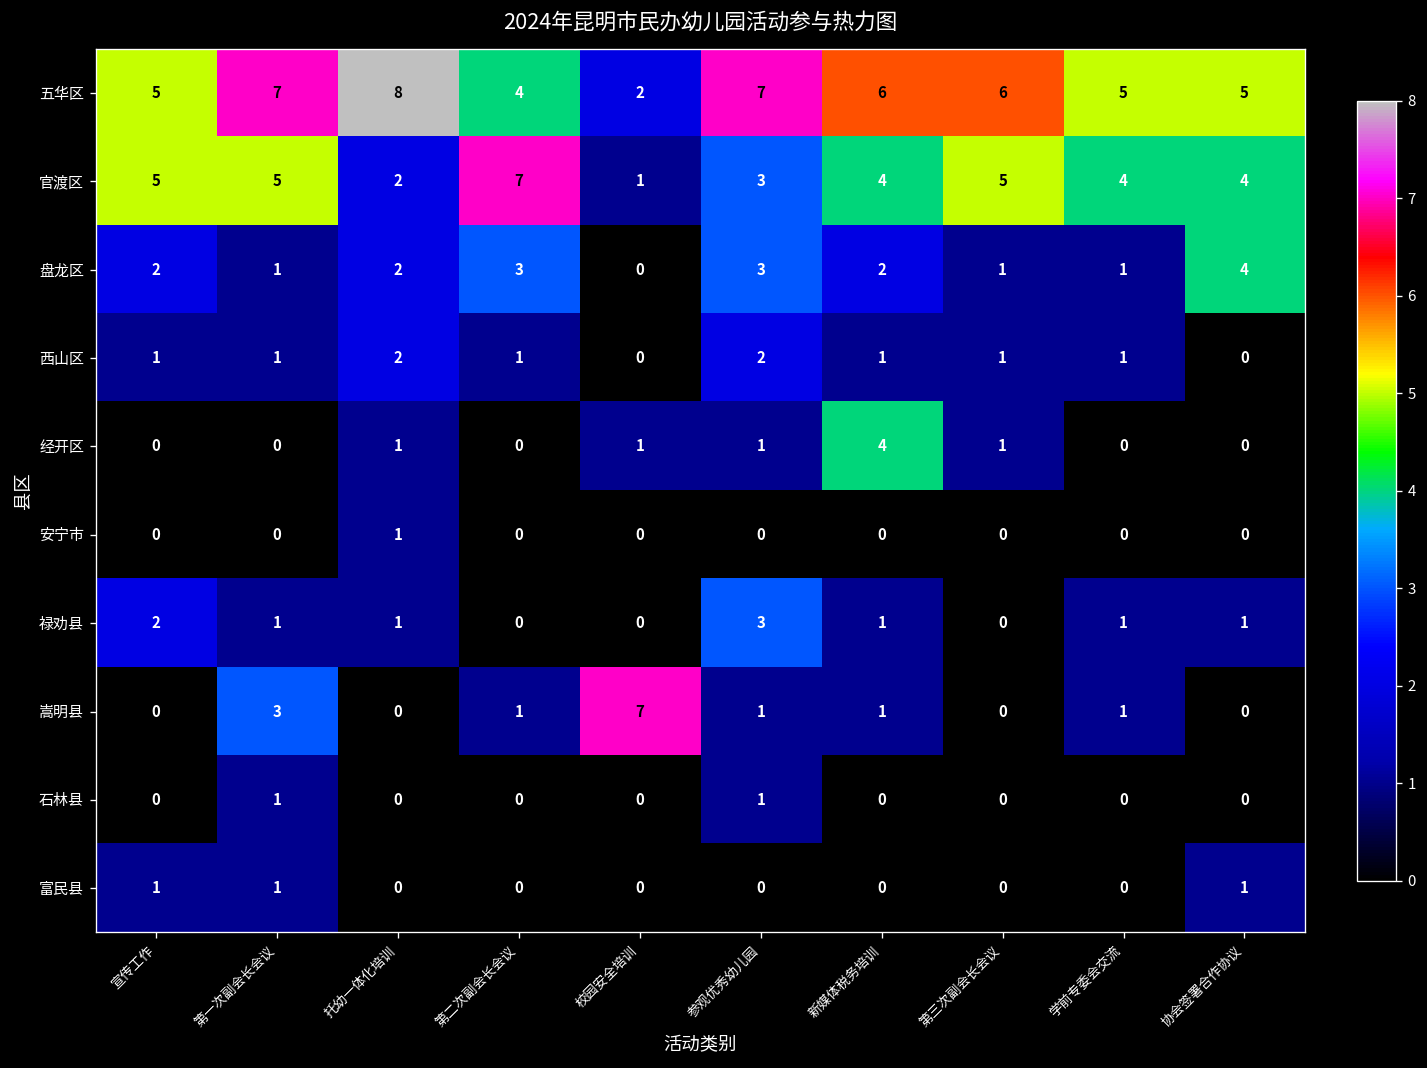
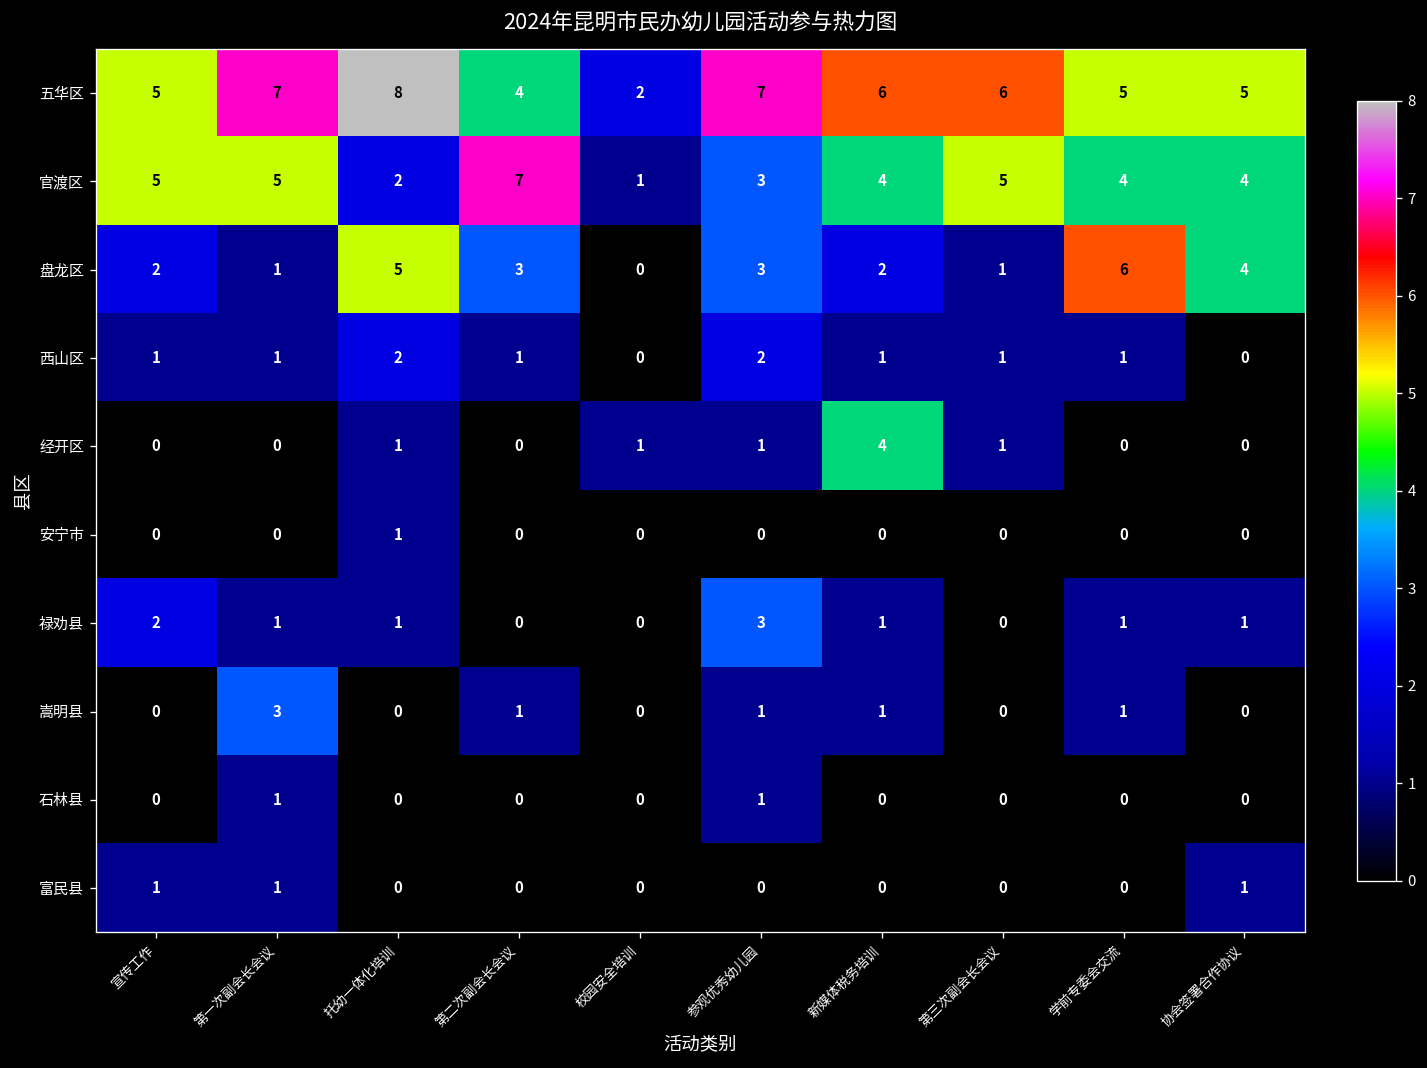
  {
    "五华区": {
      "宣传工作": 5,
      "第一次副会长会议": 7,
      "托幼一体化培训": 8,
      "第二次副会长会议": 4,
      "校园安全培训": 2,
      "参观优秀幼儿园": 7,
      "新媒体税务培训": 6,
      "第三次副会长会议": 6,
      "学前专委会交流": 5,
      "协会签署合作协议": 5
    },
    "官渡区": {
      "宣传工作": 5,
      "第一次副会长会议": 5,
      "托幼一体化培训": 2,
      "第二次副会长会议": 7,
      "校园安全培训": 1,
      "参观优秀幼儿园": 3,
      "新媒体税务培训": 4,
      "第三次副会长会议": 5,
      "学前专委会交流": 4,
      "协会签署合作协议": 4
    },
    "盘龙区": {
      "宣传工作": 2,
      "第一次副会长会议": 1,
-     "托幼一体化培训": 2,
+     "托幼一体化培训": 5,
      "第二次副会长会议": 3,
      "校园安全培训": 0,
      "参观优秀幼儿园": 3,
      "新媒体税务培训": 2,
      "第三次副会长会议": 1,
-     "学前专委会交流": 1,
+     "学前专委会交流": 6,
      "协会签署合作协议": 4
    },
    "西山区": {
      "宣传工作": 1,
      "第一次副会长会议": 1,
      "托幼一体化培训": 2,
      "第二次副会长会议": 1,
      "校园安全培训": 0,
      "参观优秀幼儿园": 2,
      "新媒体税务培训": 1,
      "第三次副会长会议": 1,
      "学前专委会交流": 1,
      "协会签署合作协议": 0
    },
    "经开区": {
      "宣传工作": 0,
      "第一次副会长会议": 0,
      "托幼一体化培训": 1,
      "第二次副会长会议": 0,
      "校园安全培训": 1,
      "参观优秀幼儿园": 1,
      "新媒体税务培训": 4,
      "第三次副会长会议": 1,
      "学前专委会交流": 0,
      "协会签署合作协议": 0
    },
    "安宁市": {
      "宣传工作": 0,
      "第一次副会长会议": 0,
      "托幼一体化培训": 1,
      "第二次副会长会议": 0,
      "校园安全培训": 0,
      "参观优秀幼儿园": 0,
      "新媒体税务培训": 0,
      "第三次副会长会议": 0,
      "学前专委会交流": 0,
      "协会签署合作协议": 0
    },
    "禄劝县": {
      "宣传工作": 2,
      "第一次副会长会议": 1,
      "托幼一体化培训": 1,
      "第二次副会长会议": 0,
      "校园安全培训": 0,
      "参观优秀幼儿园": 3,
      "新媒体税务培训": 1,
      "第三次副会长会议": 0,
      "学前专委会交流": 1,
      "协会签署合作协议": 1
    },
    "嵩明县": {
      "宣传工作": 0,
      "第一次副会长会议": 3,
      "托幼一体化培训": 0,
      "第二次副会长会议": 1,
-     "校园安全培训": 7,
+     "校园安全培训": 0,
      "参观优秀幼儿园": 1,
      "新媒体税务培训": 1,
      "第三次副会长会议": 0,
      "学前专委会交流": 1,
      "协会签署合作协议": 0
    },
    "石林县": {
      "宣传工作": 0,
      "第一次副会长会议": 1,
      "托幼一体化培训": 0,
      "第二次副会长会议": 0,
      "校园安全培训": 0,
      "参观优秀幼儿园": 1,
      "新媒体税务培训": 0,
      "第三次副会长会议": 0,
      "学前专委会交流": 0,
      "协会签署合作协议": 0
    },
    "富民县": {
      "宣传工作": 1,
      "第一次副会长会议": 1,
      "托幼一体化培训": 0,
      "第二次副会长会议": 0,
      "校园安全培训": 0,
      "参观优秀幼儿园": 0,
      "新媒体税务培训": 0,
      "第三次副会长会议": 0,
      "学前专委会交流": 0,
      "协会签署合作协议": 1
    }
  }
